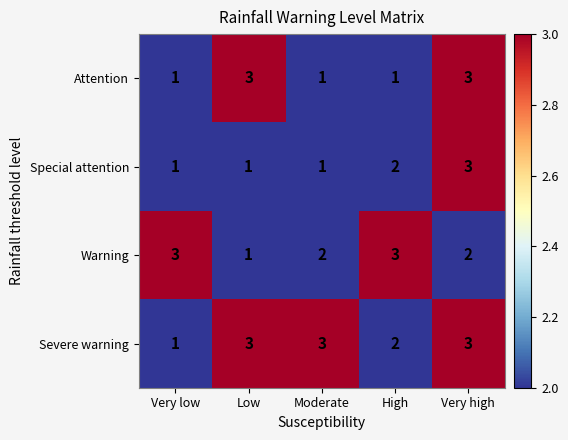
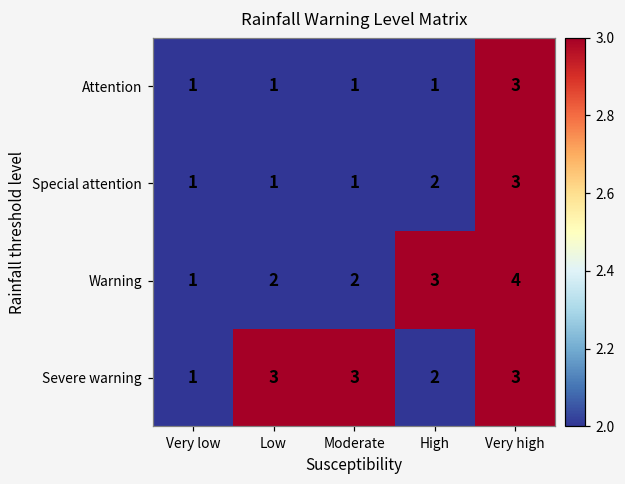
  {
    "Attention": {
      "Very low": 1,
-     "Low": 3,
+     "Low": 1,
      "Moderate": 1,
      "High": 1,
      "Very high": 3
    },
    "Special attention": {
      "Very low": 1,
      "Low": 1,
      "Moderate": 1,
      "High": 2,
      "Very high": 3
    },
    "Warning": {
-     "Very low": 3,
-     "Low": 1,
+     "Very low": 1,
+     "Low": 2,
      "Moderate": 2,
      "High": 3,
-     "Very high": 2
+     "Very high": 4
    },
    "Severe warning": {
      "Very low": 1,
      "Low": 3,
      "Moderate": 3,
      "High": 2,
      "Very high": 3
    }
  }
